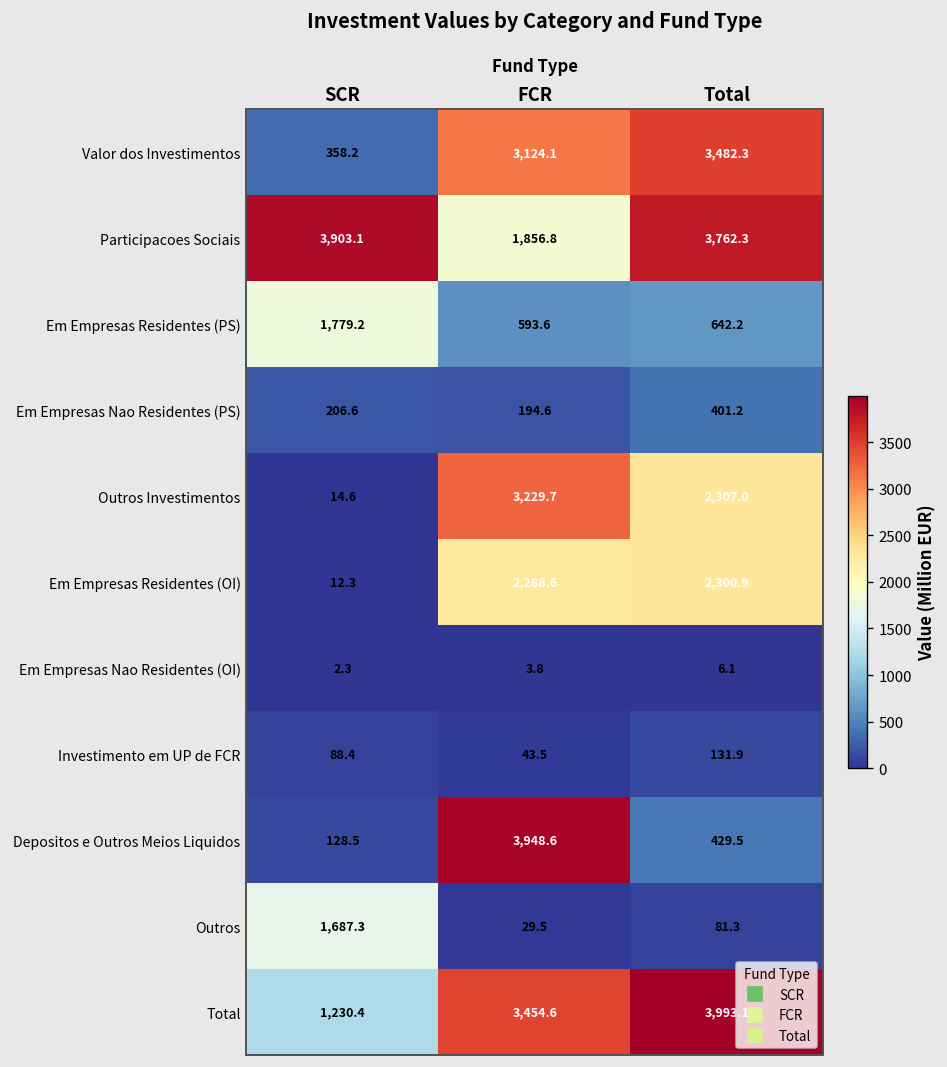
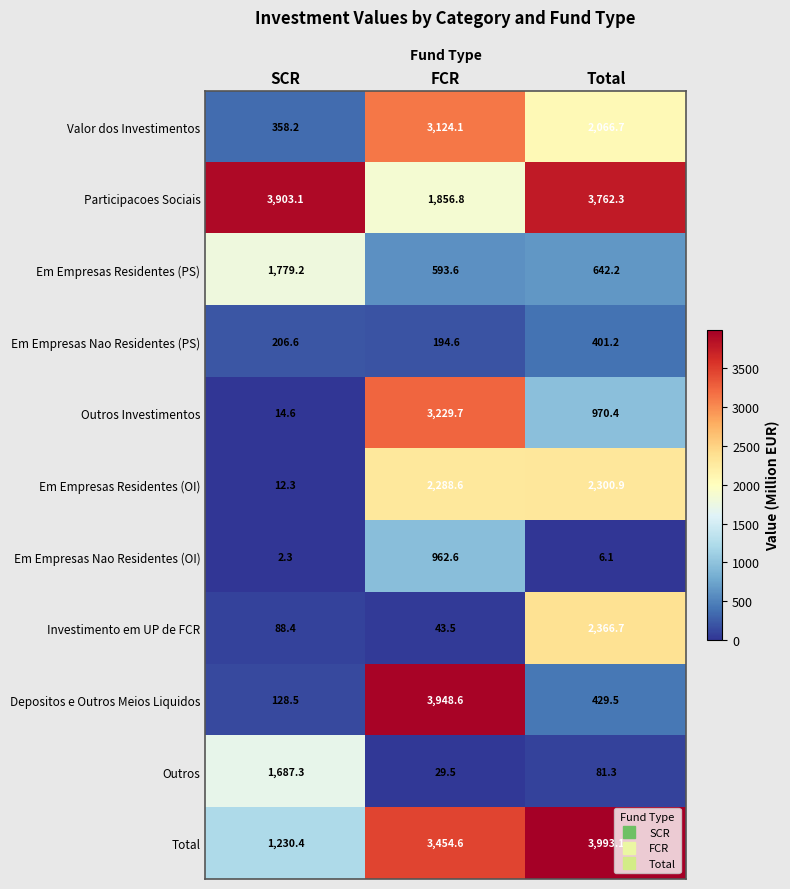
  {
    "Valor dos Investimentos": {
      "SCR": "358.2",
      "FCR": "3,124.1",
-     "Total": "3,482.3"
+     "Total": "2,066.7"
    },
    "Participacoes Sociais": {
      "SCR": "3,903.1",
      "FCR": "1,856.8",
      "Total": "3,762.3"
    },
    "Em Empresas Residentes (PS)": {
      "SCR": "1,779.2",
      "FCR": "593.6",
      "Total": "642.2"
    },
    "Em Empresas Nao Residentes (PS)": {
      "SCR": "206.6",
      "FCR": "194.6",
      "Total": "401.2"
    },
    "Outros Investimentos": {
      "SCR": "14.6",
      "FCR": "3,229.7",
-     "Total": "2,307.0"
+     "Total": "970.4"
    },
    "Em Empresas Residentes (OI)": {
      "SCR": "12.3",
      "FCR": "2,288.6",
      "Total": "2,300.9"
    },
    "Em Empresas Nao Residentes (OI)": {
      "SCR": "2.3",
-     "FCR": "3.8",
+     "FCR": "962.6",
      "Total": "6.1"
    },
    "Investimento em UP de FCR": {
      "SCR": "88.4",
      "FCR": "43.5",
-     "Total": "131.9"
+     "Total": "2,366.7"
    },
    "Depositos e Outros Meios Liquidos": {
      "SCR": "128.5",
      "FCR": "3,948.6",
      "Total": "429.5"
    },
    "Outros": {
      "SCR": "1,687.3",
      "FCR": "29.5",
      "Total": "81.3"
    },
    "Total": {
      "SCR": "1,230.4",
      "FCR": "3,454.6"
    }
  }
